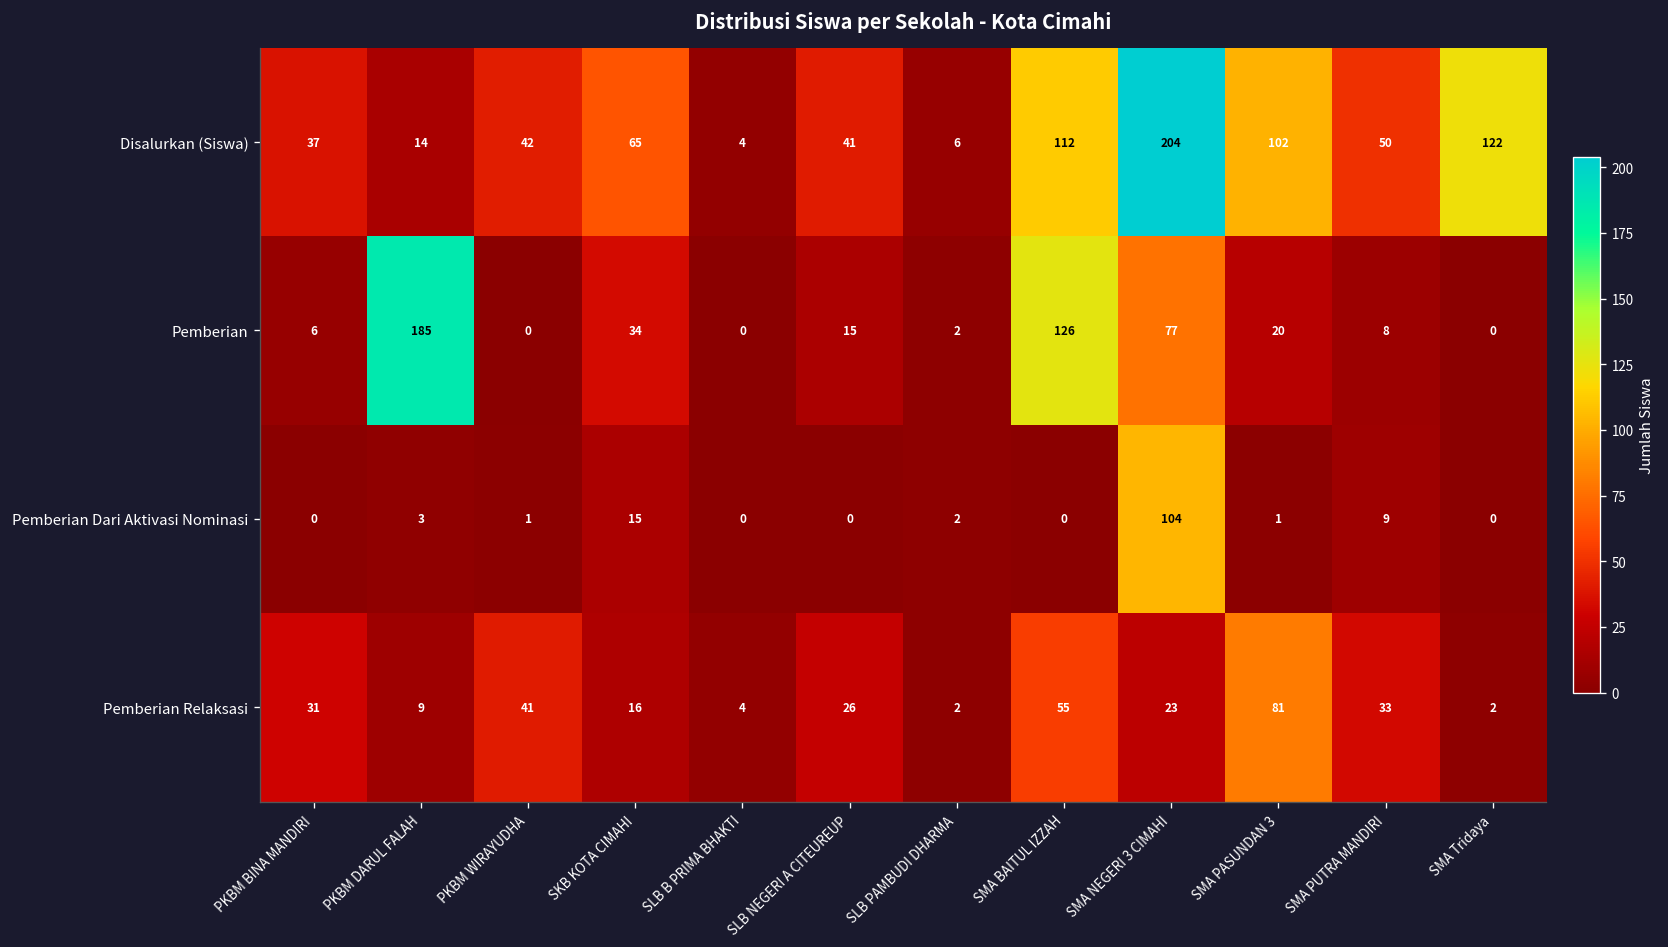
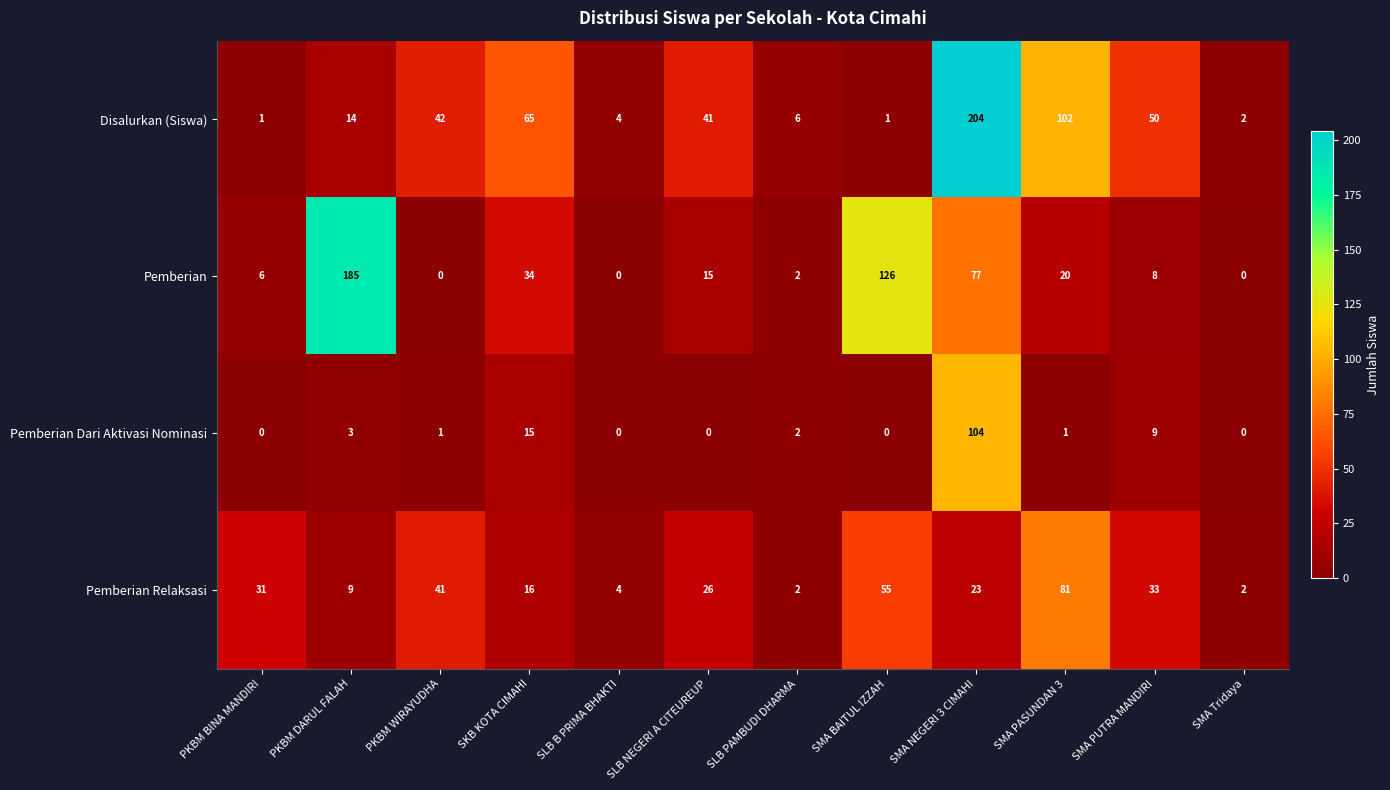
  {
    "Disalurkan (Siswa)": {
-     "PKBM BINA MANDIRI": 37,
+     "PKBM BINA MANDIRI": 1,
      "PKBM DARUL FALAH": 14,
      "PKBM WIRAYUDHA": 42,
      "SKB KOTA CIMAHI": 65,
      "SLB B PRIMA BHAKTI": 4,
      "SLB NEGERI A CITEUREUP": 41,
      "SLB PAMBUDI DHARMA": 6,
-     "SMA BAITUL IZZAH": 112,
+     "SMA BAITUL IZZAH": 1,
      "SMA NEGERI 3 CIMAHI": 204,
      "SMA PASUNDAN 3": 102,
      "SMA PUTRA MANDIRI": 50,
-     "SMA Tridaya": 122
+     "SMA Tridaya": 2
    },
    "Pemberian": {
      "PKBM BINA MANDIRI": 6,
      "PKBM DARUL FALAH": 185,
      "PKBM WIRAYUDHA": 0,
      "SKB KOTA CIMAHI": 34,
      "SLB B PRIMA BHAKTI": 0,
      "SLB NEGERI A CITEUREUP": 15,
      "SLB PAMBUDI DHARMA": 2,
      "SMA BAITUL IZZAH": 126,
      "SMA NEGERI 3 CIMAHI": 77,
      "SMA PASUNDAN 3": 20,
      "SMA PUTRA MANDIRI": 8,
      "SMA Tridaya": 0
    },
    "Pemberian Dari Aktivasi Nominasi": {
      "PKBM BINA MANDIRI": 0,
      "PKBM DARUL FALAH": 3,
      "PKBM WIRAYUDHA": 1,
      "SKB KOTA CIMAHI": 15,
      "SLB B PRIMA BHAKTI": 0,
      "SLB NEGERI A CITEUREUP": 0,
      "SLB PAMBUDI DHARMA": 2,
      "SMA BAITUL IZZAH": 0,
      "SMA NEGERI 3 CIMAHI": 104,
      "SMA PASUNDAN 3": 1,
      "SMA PUTRA MANDIRI": 9,
      "SMA Tridaya": 0
    },
    "Pemberian Relaksasi": {
      "PKBM BINA MANDIRI": 31,
      "PKBM DARUL FALAH": 9,
      "PKBM WIRAYUDHA": 41,
      "SKB KOTA CIMAHI": 16,
      "SLB B PRIMA BHAKTI": 4,
      "SLB NEGERI A CITEUREUP": 26,
      "SLB PAMBUDI DHARMA": 2,
      "SMA BAITUL IZZAH": 55,
      "SMA NEGERI 3 CIMAHI": 23,
      "SMA PASUNDAN 3": 81,
      "SMA PUTRA MANDIRI": 33,
      "SMA Tridaya": 2
    }
  }
